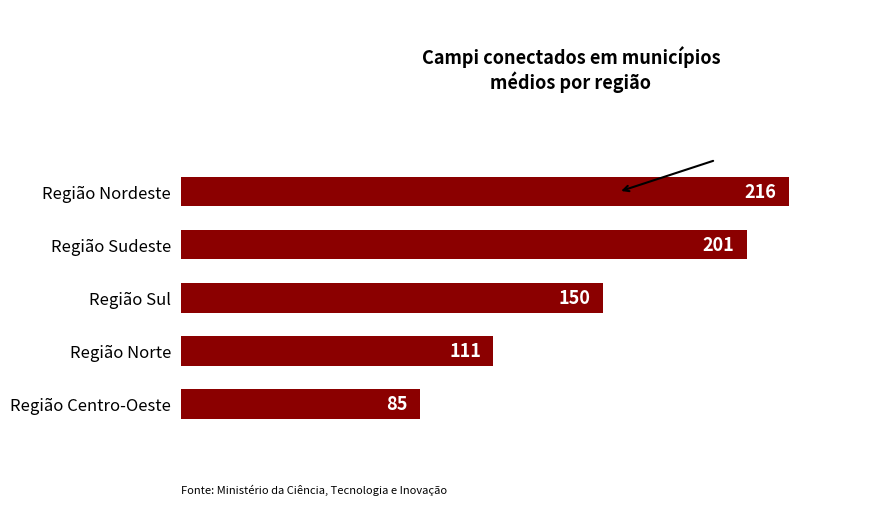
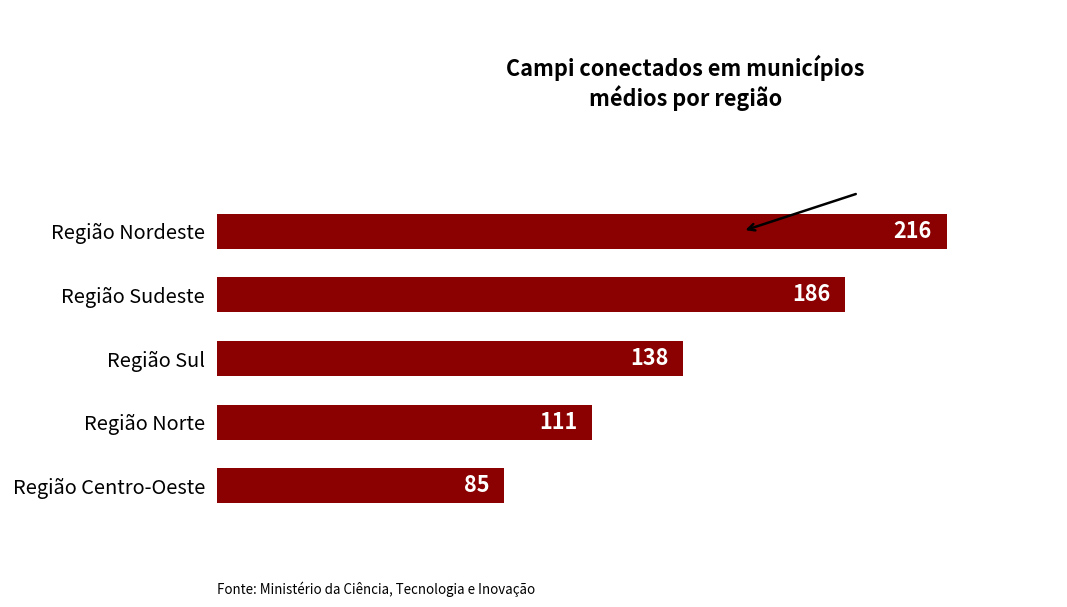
  {
    "Região Nordeste": 216,
-   "Região Sudeste": 201,
-   "Região Sul": 150,
+   "Região Sudeste": 186,
+   "Região Sul": 138,
    "Região Norte": 111,
    "Região Centro-Oeste": 85
  }
